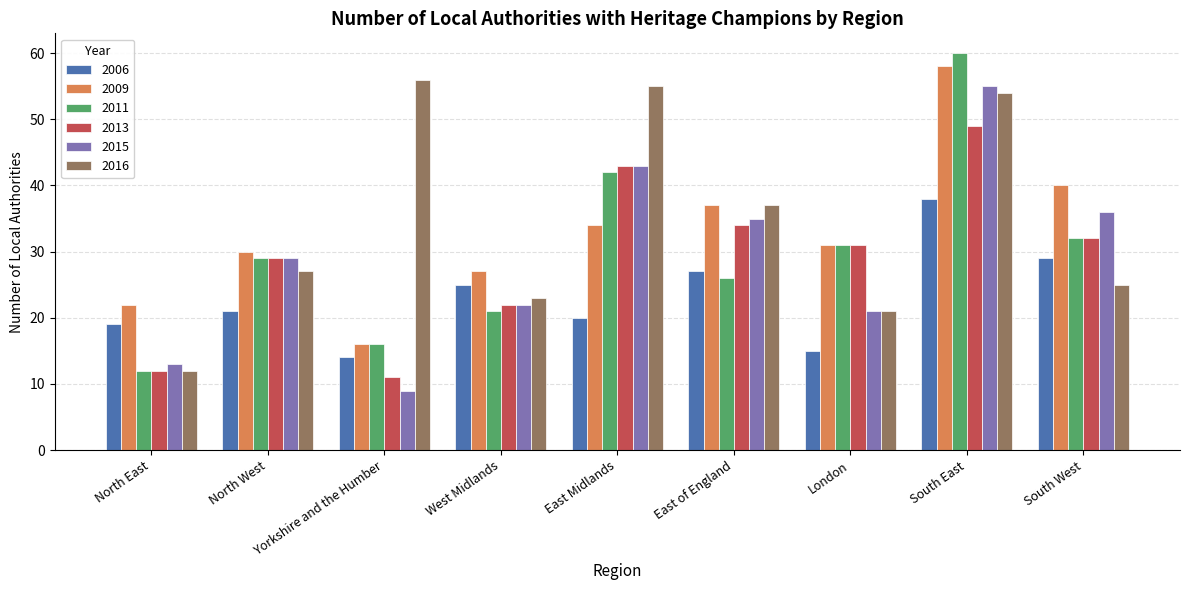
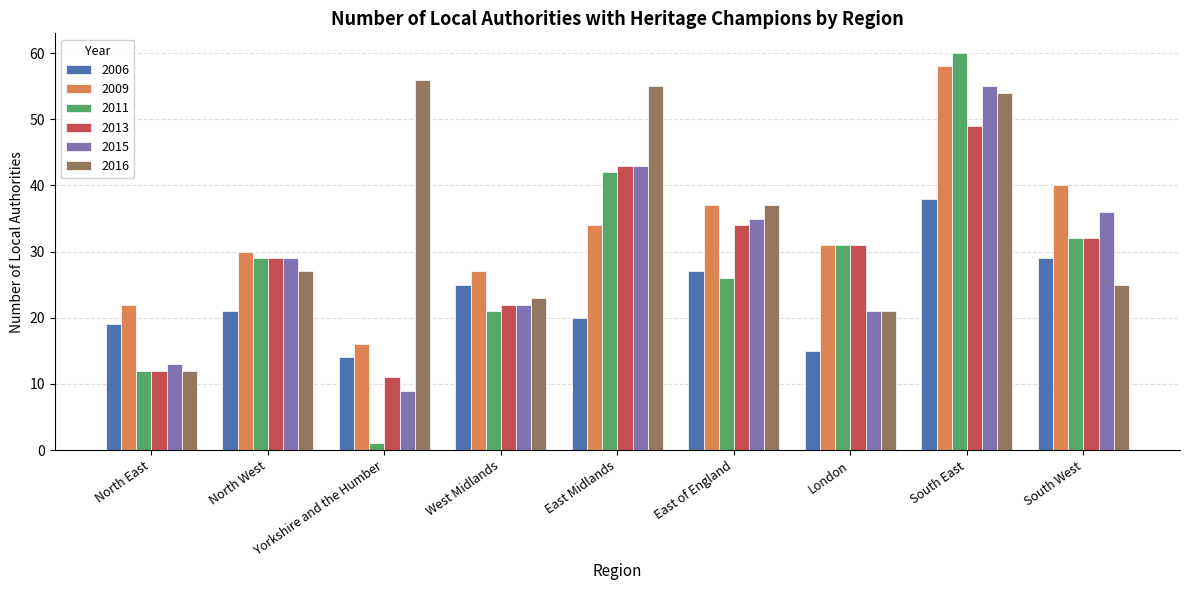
  {
    "2011": {
      "North East": 12,
      "North West": 29,
-     "Yorkshire and the Humber": 16,
+     "Yorkshire and the Humber": 1,
      "West Midlands": 21,
      "East Midlands": 42,
      "East of England": 26,
      "London": 31,
      "South East": 60,
      "South West": 32
    },
    "2016": {
      "North East": 12,
      "North West": 27,
      "Yorkshire and the Humber": 56,
      "West Midlands": 23,
      "East Midlands": 55,
      "East of England": 37,
      "London": 21,
      "South East": 54,
      "South West": 25
    }
  }
